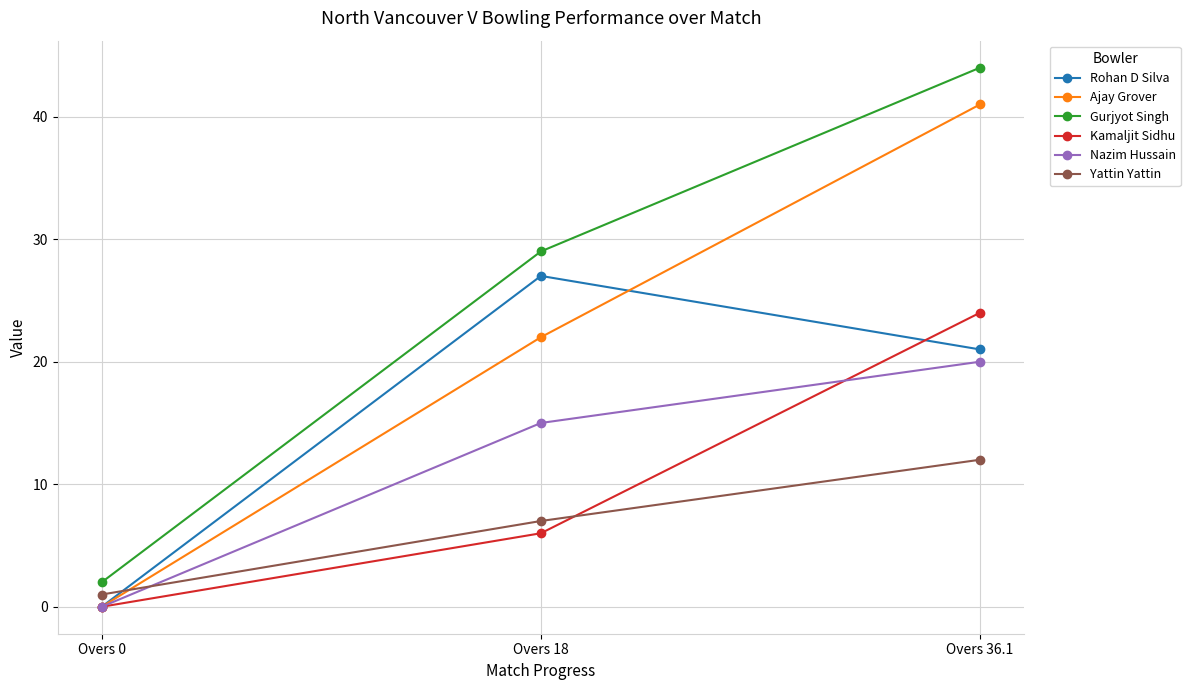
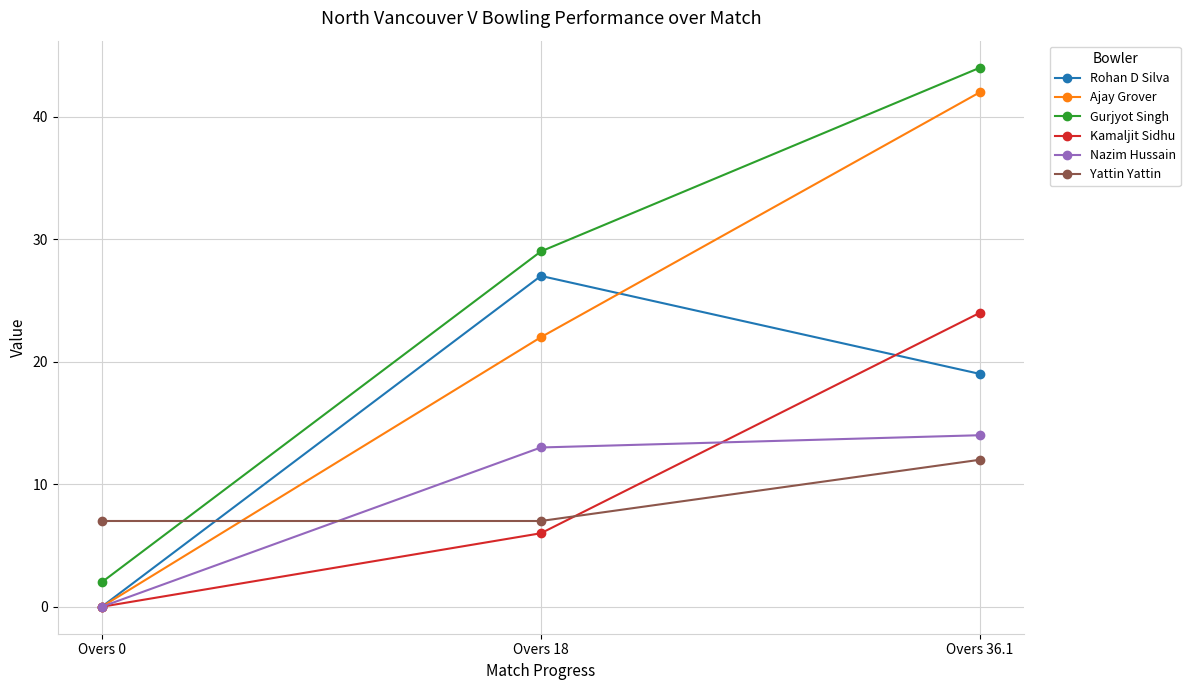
  {
    "Rohan D Silva": {
      "Overs 18": 27,
-     "Overs 36.1": 21
+     "Overs 36.1": 19
    },
    "Ajay Grover": {
      "Overs 18": 22,
-     "Overs 36.1": 41
+     "Overs 36.1": 42
    },
    "Gurjyot Singh": {
      "Overs 0": 2,
      "Overs 18": 29,
      "Overs 36.1": 44
    },
    "Kamaljit Sidhu": {
      "Overs 18": 6,
      "Overs 36.1": 24
    },
    "Nazim Hussain": {
-     "Overs 18": 15,
-     "Overs 36.1": 20
+     "Overs 18": 13,
+     "Overs 36.1": 14
    },
    "Yattin Yattin": {
-     "Overs 0": 1,
+     "Overs 0": 7,
      "Overs 18": 7,
      "Overs 36.1": 12
    }
  }
